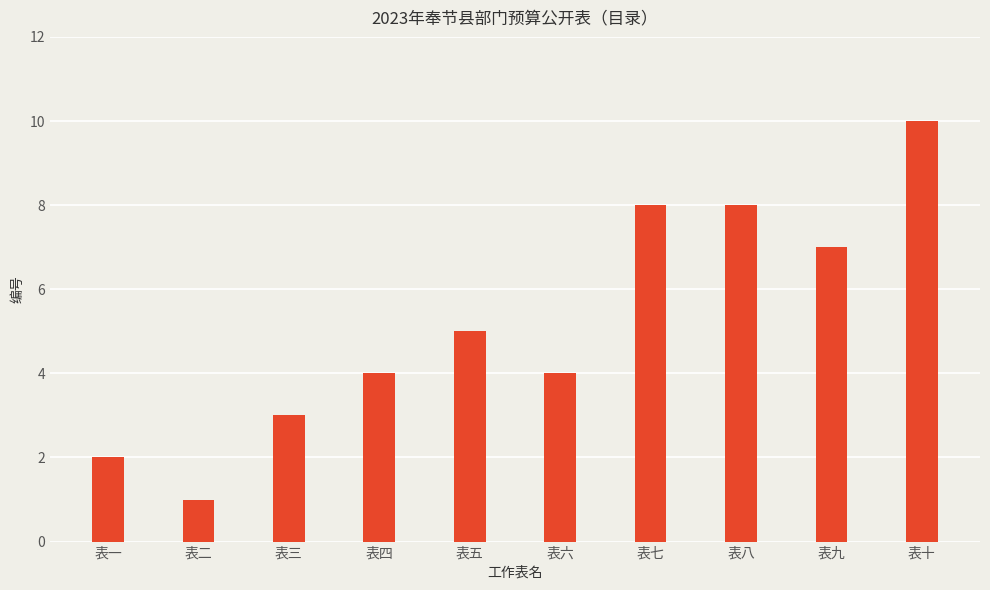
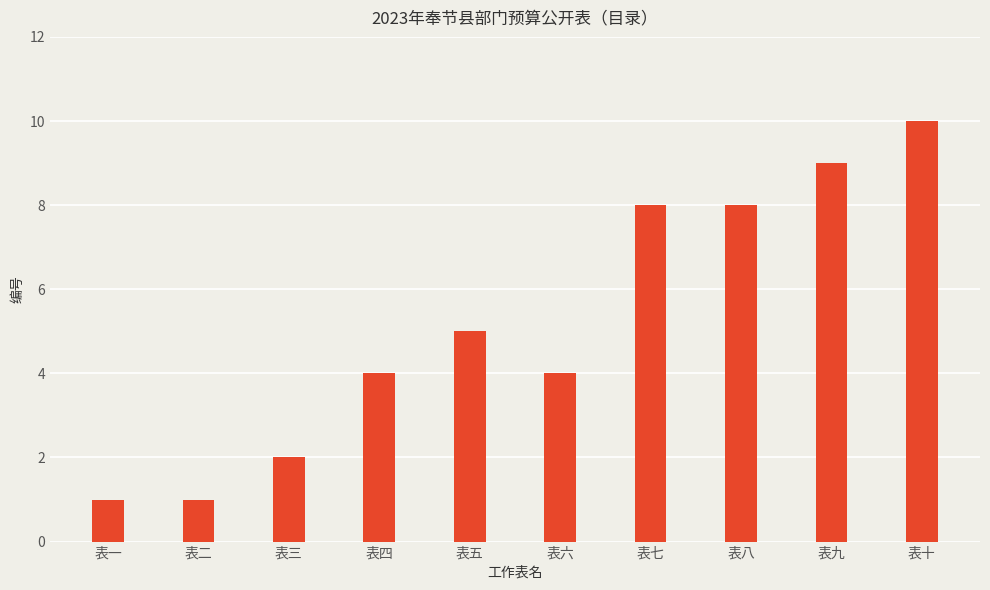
  {
-   "表一": 2,
+   "表一": 1,
    "表二": 1,
-   "表三": 3,
+   "表三": 2,
    "表四": 4,
    "表五": 5,
    "表六": 4,
    "表七": 8,
    "表八": 8,
-   "表九": 7,
+   "表九": 9,
    "表十": 10
  }
